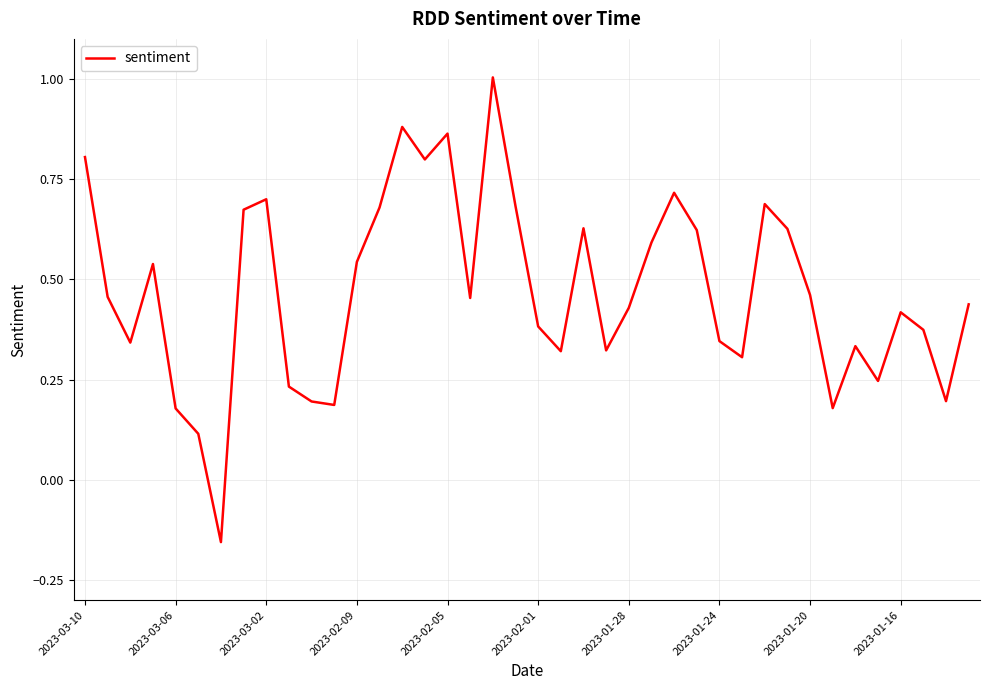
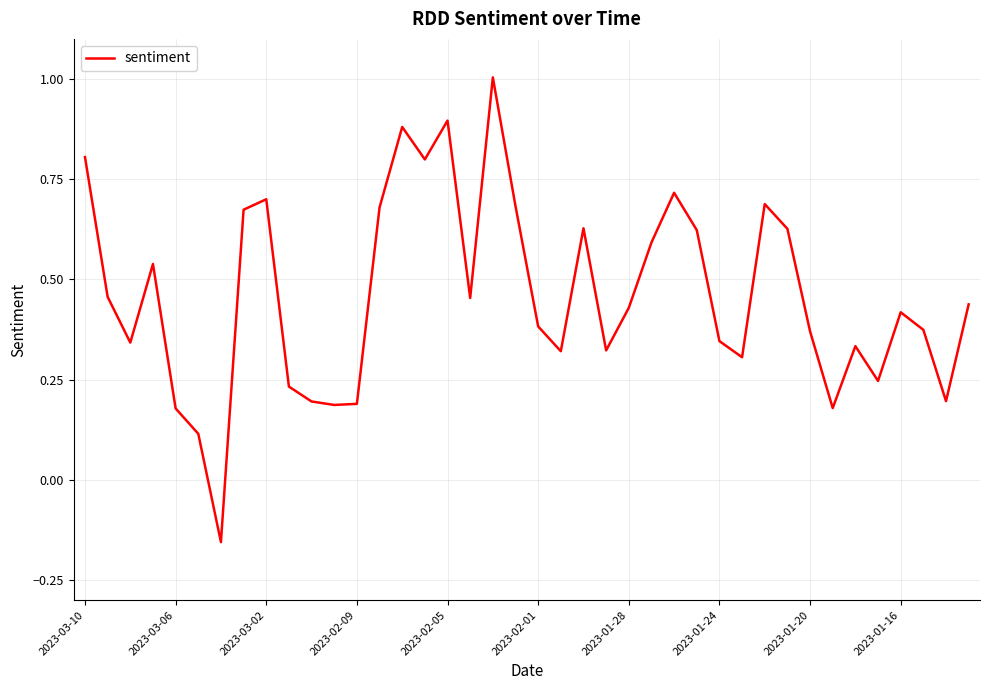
  {
    "2023-03-10": 0.81,
    "2023-03-06": 0.18,
    "2023-03-02": 0.70,
-   "2023-02-09": 0.54,
-   "2023-02-05": 0.86,
+   "2023-02-09": 0.19,
+   "2023-02-05": 0.90,
    "2023-02-01": 0.38,
    "2023-01-28": 0.43,
    "2023-01-24": 0.35,
-   "2023-01-20": 0.46,
+   "2023-01-20": 0.37,
    "2023-01-16": 0.42
  }
